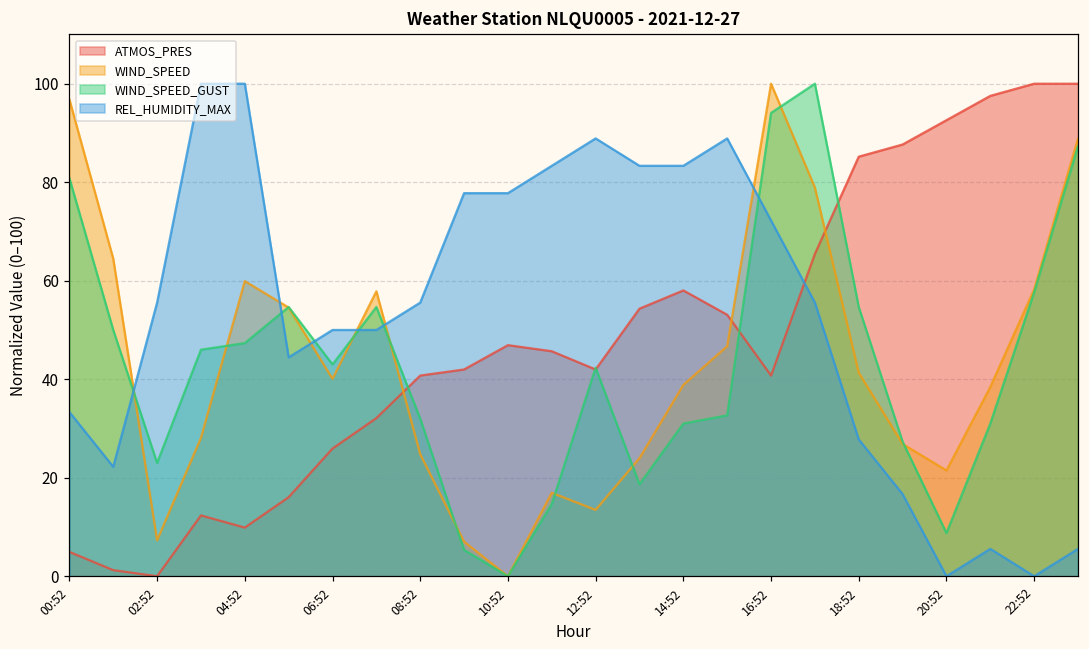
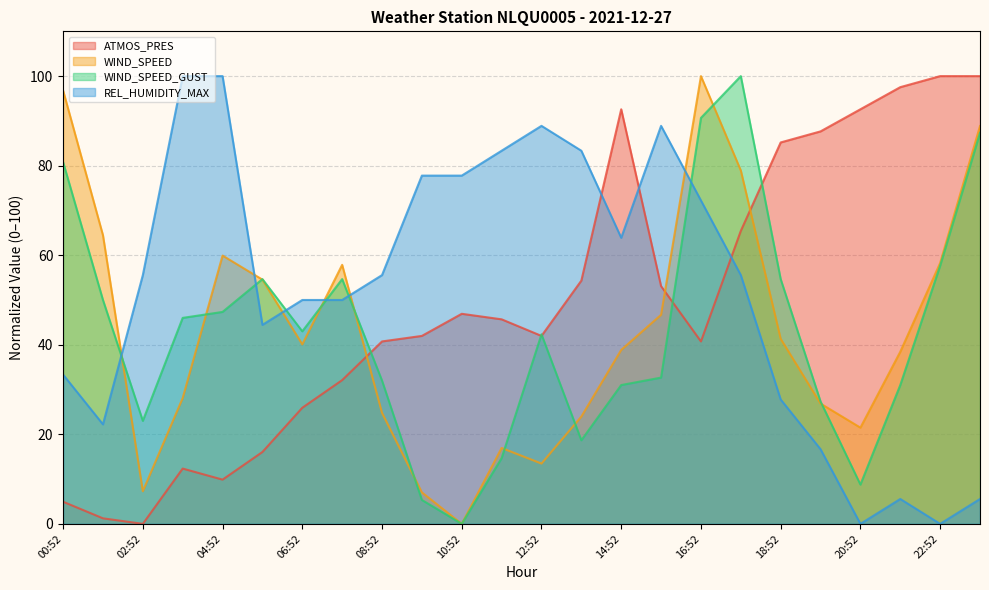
  {
    "ATMOS_PRES": {
      "00:52": 5,
      "02:52": 0,
      "04:52": 10,
      "06:52": 26,
      "08:52": 41,
      "10:52": 47,
-     "14:52": 58,
+     "14:52": 93,
      "16:52": 41,
      "18:52": 85,
      "20:52": 93,
      "22:52": 100
    },
    "WIND_SPEED": {
      "00:52": 97,
      "02:52": 7,
      "04:52": 60,
      "06:52": 40,
      "08:52": 25,
      "12:52": 13,
      "14:52": 39,
      "16:52": 100,
      "18:52": 41,
      "20:52": 21,
      "22:52": 58
    },
    "WIND_SPEED_GUST": {
      "00:52": 81,
      "02:52": 23,
      "04:52": 47,
      "06:52": 43,
      "08:52": 32,
      "14:52": 31,
-     "16:52": 94,
+     "16:52": 91,
      "18:52": 55,
      "20:52": 9,
      "22:52": 58
    },
    "REL_HUMIDITY_MAX": {
      "00:52": 33,
      "02:52": 56,
      "04:52": 100,
      "06:52": 50,
      "08:52": 56,
      "10:52": 78,
      "12:52": 89,
-     "14:52": 83,
+     "14:52": 64,
      "16:52": 72,
      "18:52": 28,
      "20:52": 0,
      "22:52": 0
    }
  }
